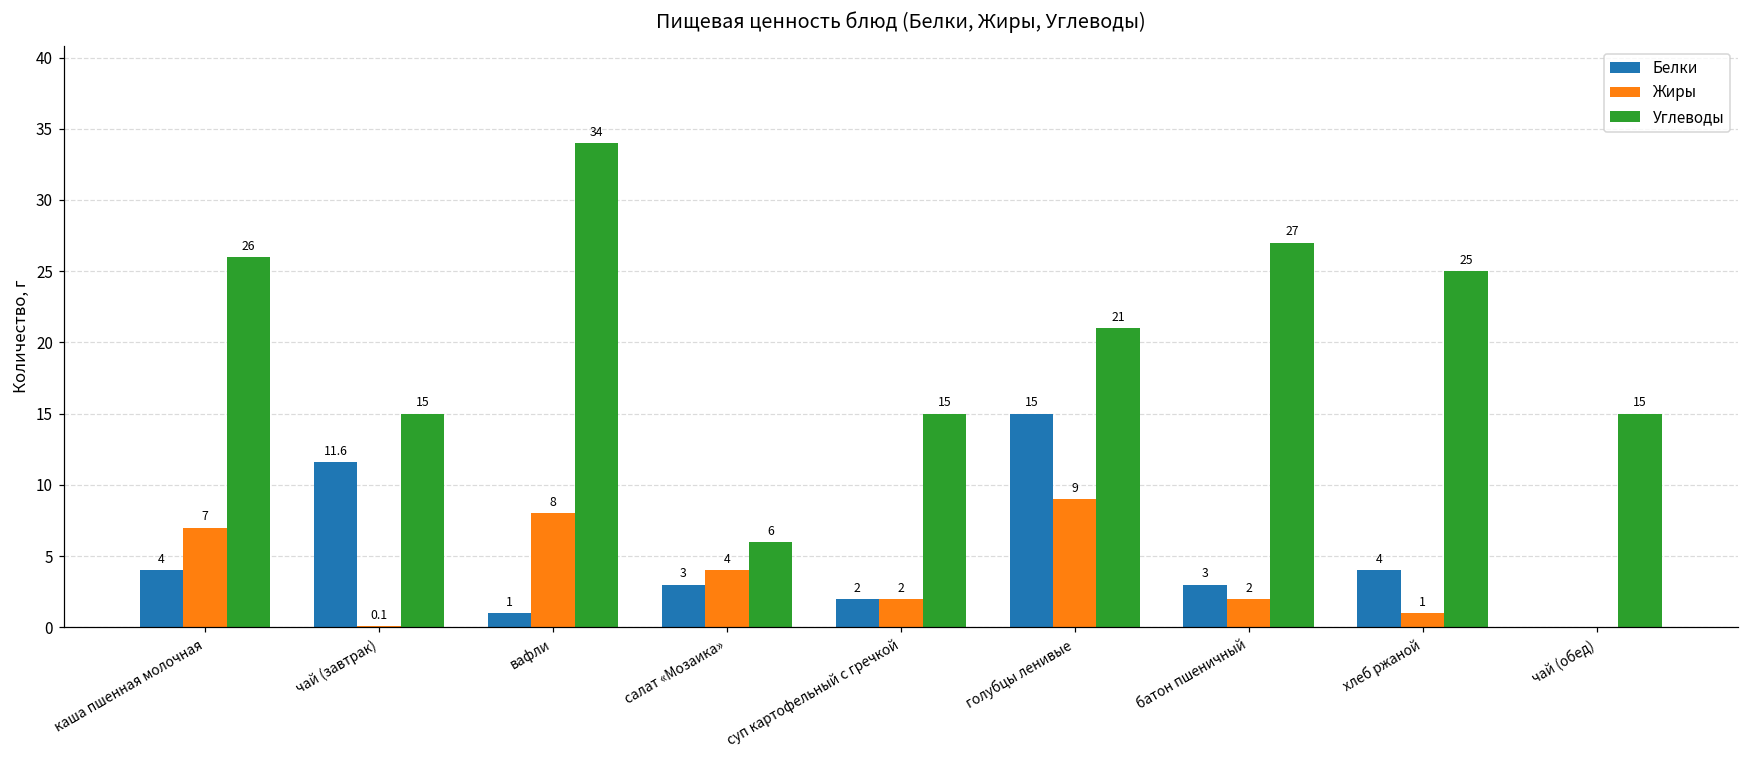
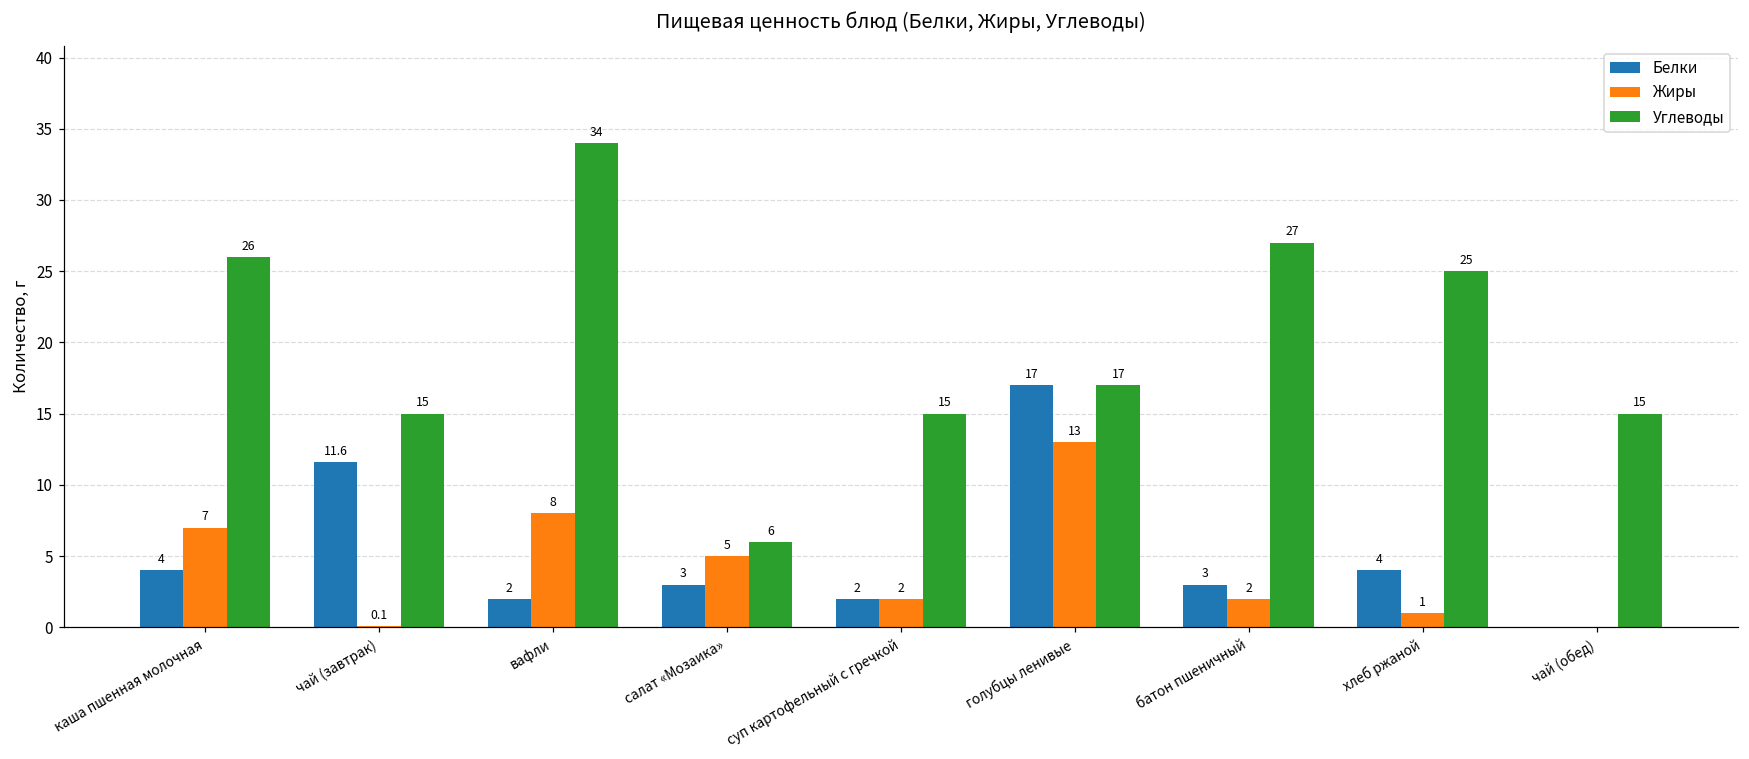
  {
    "Белки": {
      "каша пшенная молочная": 4,
      "чай (завтрак)": 11.6,
-     "вафли": 1,
+     "вафли": 2,
      "салат «Мозаика»": 3,
      "суп картофельный с гречкой": 2,
-     "голубцы ленивые": 15,
+     "голубцы ленивые": 17,
      "батон пшеничный": 3,
      "хлеб ржаной": 4
    },
    "Жиры": {
      "каша пшенная молочная": 7,
      "чай (завтрак)": 0.1,
      "вафли": 8,
-     "салат «Мозаика»": 4,
+     "салат «Мозаика»": 5,
      "суп картофельный с гречкой": 2,
-     "голубцы ленивые": 9,
+     "голубцы ленивые": 13,
      "батон пшеничный": 2,
      "хлеб ржаной": 1
    },
    "Углеводы": {
      "каша пшенная молочная": 26,
      "чай (завтрак)": 15,
      "вафли": 34,
      "салат «Мозаика»": 6,
      "суп картофельный с гречкой": 15,
-     "голубцы ленивые": 21,
+     "голубцы ленивые": 17,
      "батон пшеничный": 27,
      "хлеб ржаной": 25,
      "чай (обед)": 15
    }
  }
